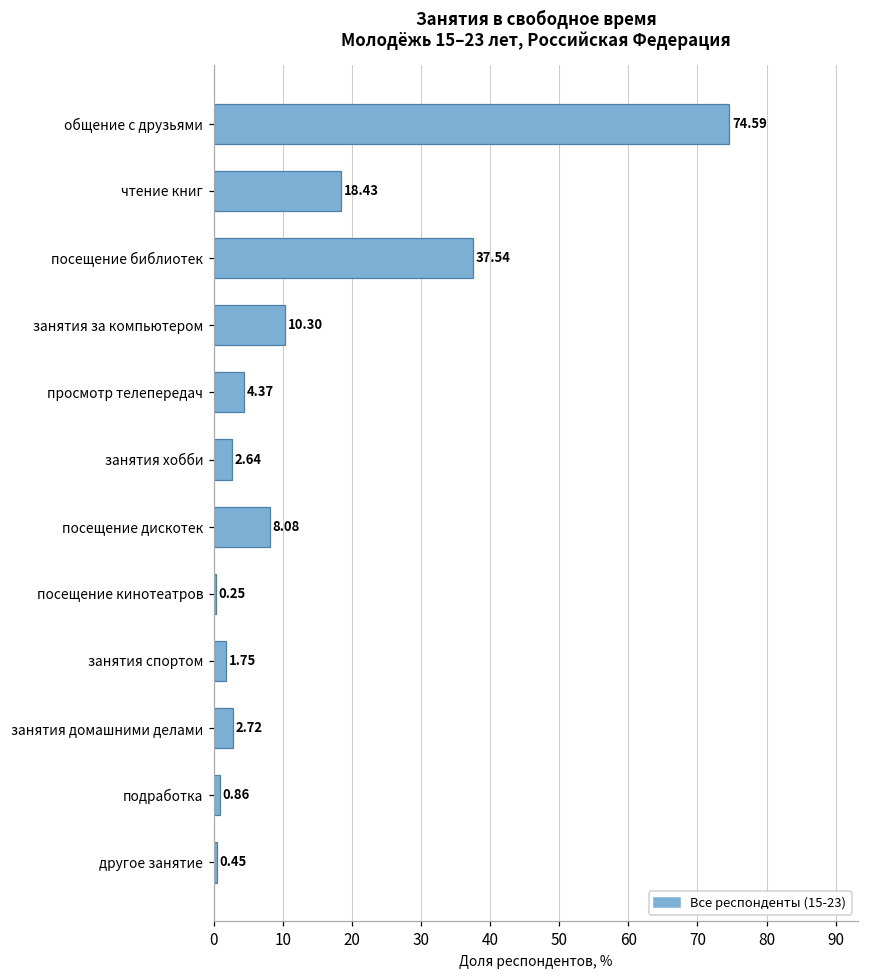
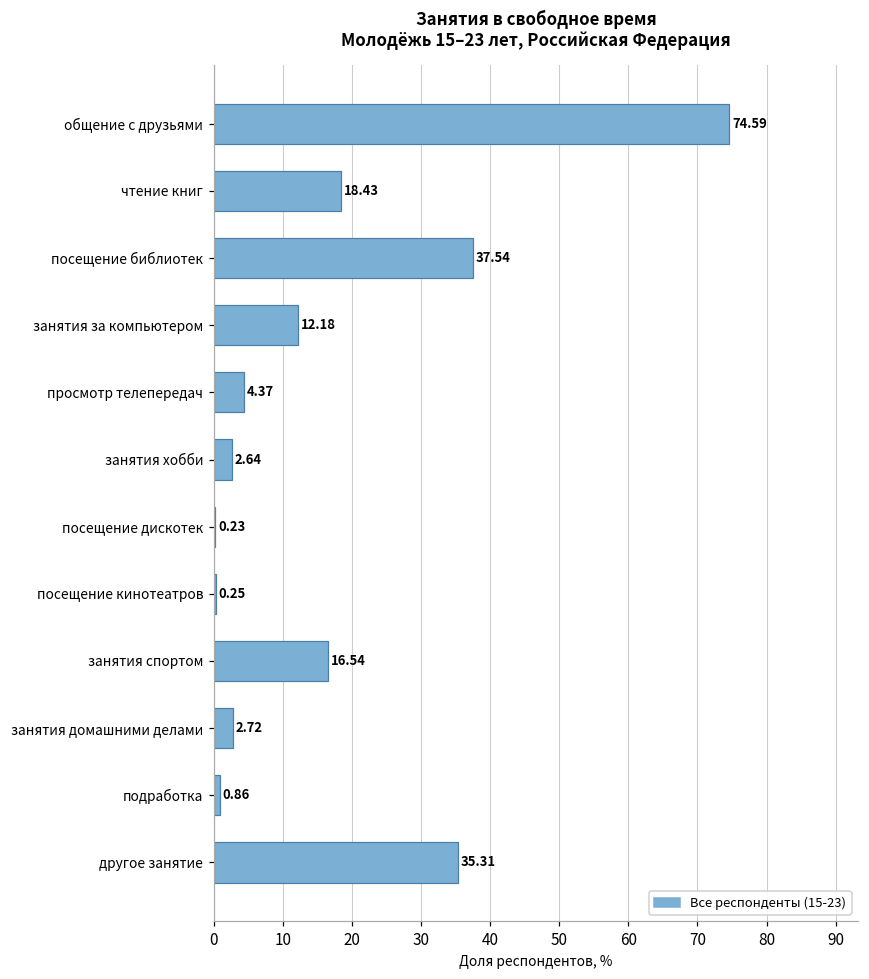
  {
    "общение с друзьями": 74.59,
    "чтение книг": 18.43,
    "посещение библиотек": 37.54,
-   "занятия за компьютером": 10.30,
+   "занятия за компьютером": 12.18,
    "просмотр телепередач": 4.37,
    "занятия хобби": 2.64,
-   "посещение дискотек": 8.08,
+   "посещение дискотек": 0.23,
    "посещение кинотеатров": 0.25,
-   "занятия спортом": 1.75,
+   "занятия спортом": 16.54,
    "занятия домашними делами": 2.72,
    "подработка": 0.86,
-   "другое занятие": 0.45
+   "другое занятие": 35.31
  }
